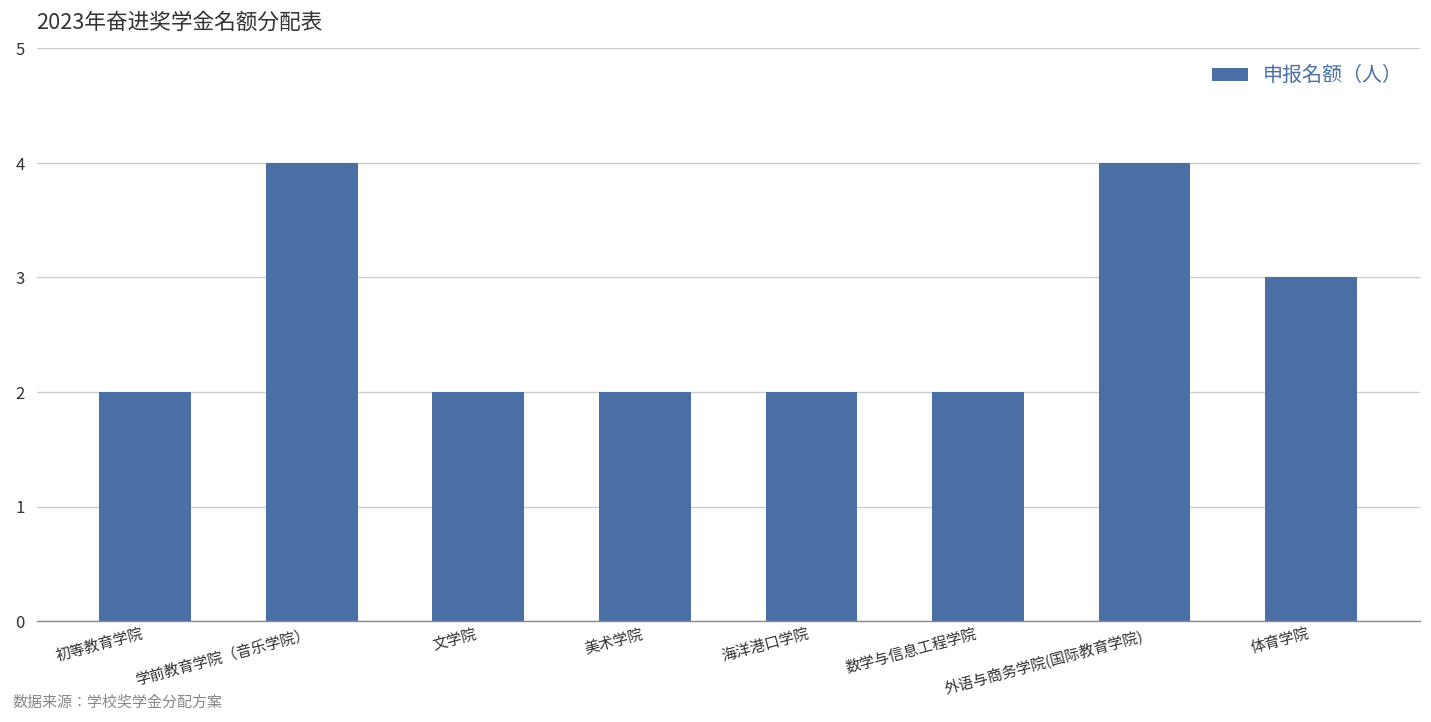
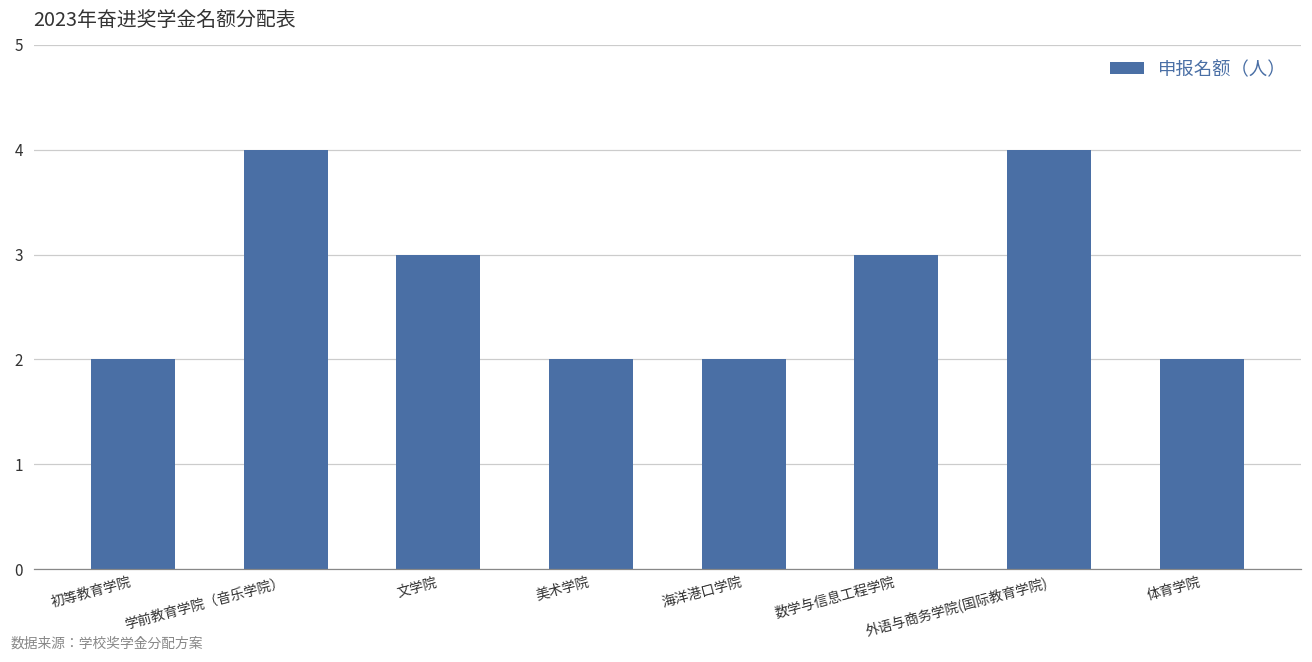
  {
    "初等教育学院": 2,
    "学前教育学院（音乐学院）": 4,
-   "文学院": 2,
+   "文学院": 3,
    "美术学院": 2,
    "海洋港口学院": 2,
-   "数学与信息工程学院": 2,
+   "数学与信息工程学院": 3,
    "外语与商务学院(国际教育学院)": 4,
-   "体育学院": 3
+   "体育学院": 2
  }
